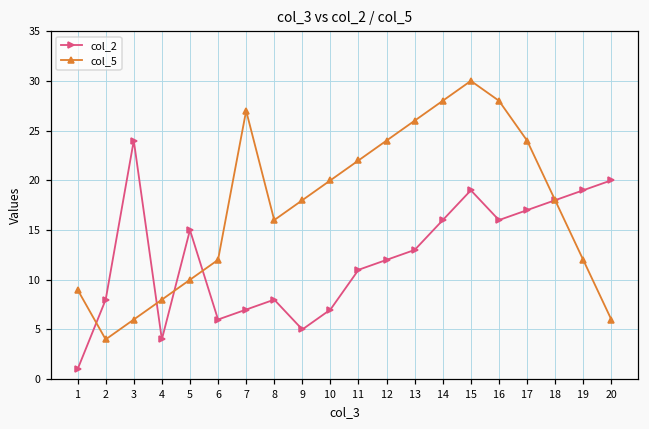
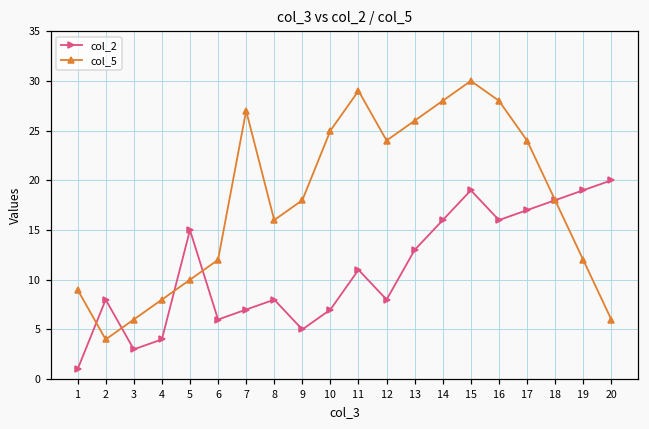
  {
    "col_2": {
      "1": 1,
      "2": 8,
-     "3": 24,
+     "3": 3,
      "4": 4,
      "5": 15,
      "6": 6,
      "7": 7,
      "8": 8,
      "9": 5,
      "10": 7,
      "11": 11,
-     "12": 12,
+     "12": 8,
      "13": 13,
      "14": 16,
      "15": 19,
      "16": 16,
      "17": 17,
      "19": 19,
      "20": 20
    },
    "col_5": {
      "1": 9,
      "2": 4,
      "3": 6,
      "4": 8,
      "5": 10,
      "6": 12,
      "7": 27,
      "8": 16,
      "9": 18,
-     "10": 20,
-     "11": 22,
+     "10": 25,
+     "11": 29,
      "12": 24,
      "13": 26,
      "14": 28,
      "15": 30,
      "16": 28,
      "17": 24,
      "19": 12,
      "20": 6
    }
  }
